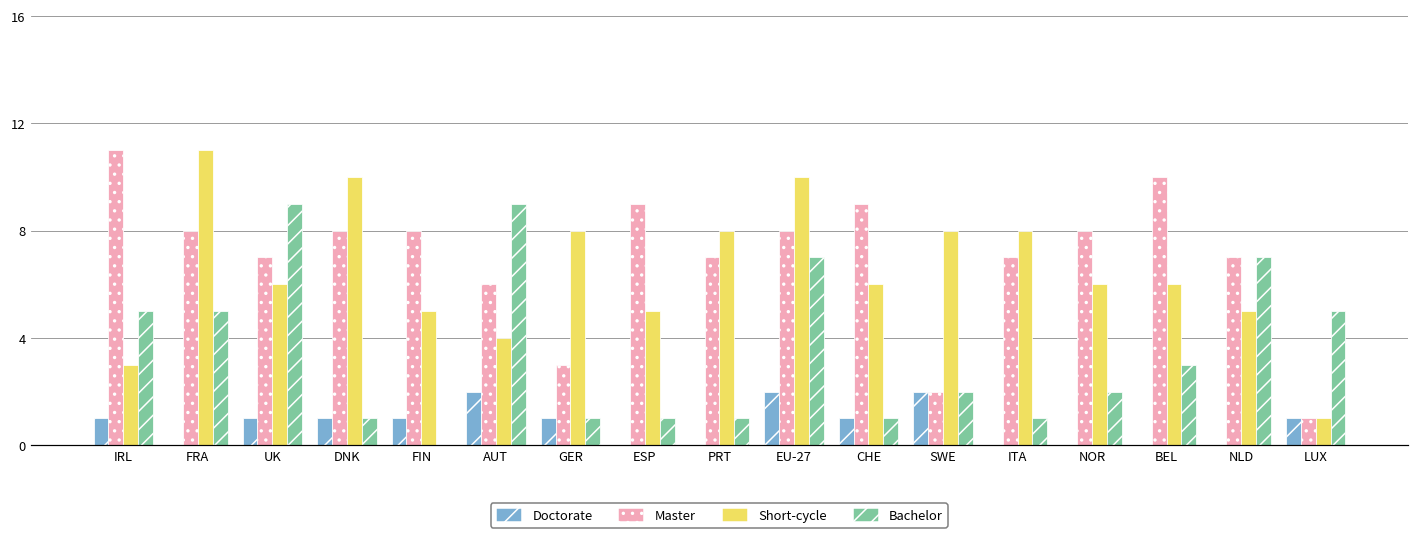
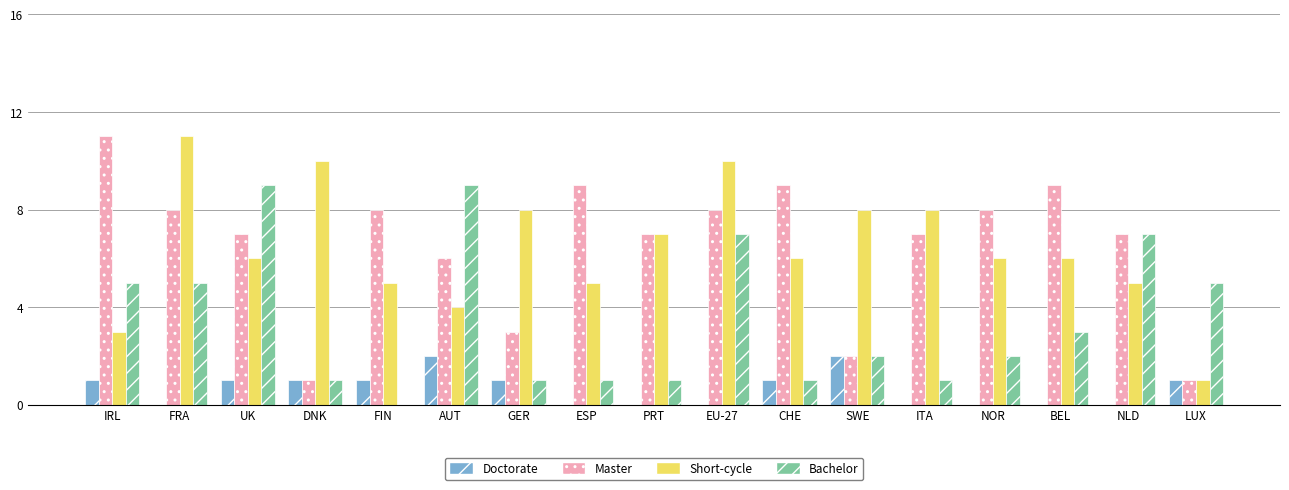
  {
    "Doctorate": {
      "IRL": 1,
      "FRA": 0,
      "UK": 1,
      "DNK": 1,
      "FIN": 1,
      "AUT": 2,
      "GER": 1,
      "ESP": 0,
      "PRT": 0,
-     "EU-27": 2,
+     "EU-27": 0,
      "CHE": 1,
      "SWE": 2,
      "ITA": 0,
      "NOR": 0,
      "BEL": 0,
      "NLD": 0,
      "LUX": 1
    },
    "Master": {
      "IRL": 11,
      "FRA": 8,
      "UK": 7,
-     "DNK": 8,
+     "DNK": 1,
      "FIN": 8,
      "AUT": 6,
      "GER": 3,
      "ESP": 9,
      "PRT": 7,
      "EU-27": 8,
      "CHE": 9,
      "SWE": 2,
      "ITA": 7,
      "NOR": 8,
-     "BEL": 10,
+     "BEL": 9,
      "NLD": 7,
      "LUX": 1
    },
    "Short-cycle": {
      "IRL": 3,
      "FRA": 11,
      "UK": 6,
      "DNK": 10,
      "FIN": 5,
      "AUT": 4,
      "GER": 8,
      "ESP": 5,
-     "PRT": 8,
+     "PRT": 7,
      "EU-27": 10,
      "CHE": 6,
      "SWE": 8,
      "ITA": 8,
      "NOR": 6,
      "BEL": 6,
      "NLD": 5,
      "LUX": 1
    },
    "Bachelor": {
      "IRL": 5,
      "FRA": 5,
      "UK": 9,
      "DNK": 1,
      "FIN": 0,
      "AUT": 9,
      "GER": 1,
      "ESP": 1,
      "PRT": 1,
      "EU-27": 7,
      "CHE": 1,
      "SWE": 2,
      "ITA": 1,
      "NOR": 2,
      "BEL": 3,
      "NLD": 7,
      "LUX": 5
    }
  }
